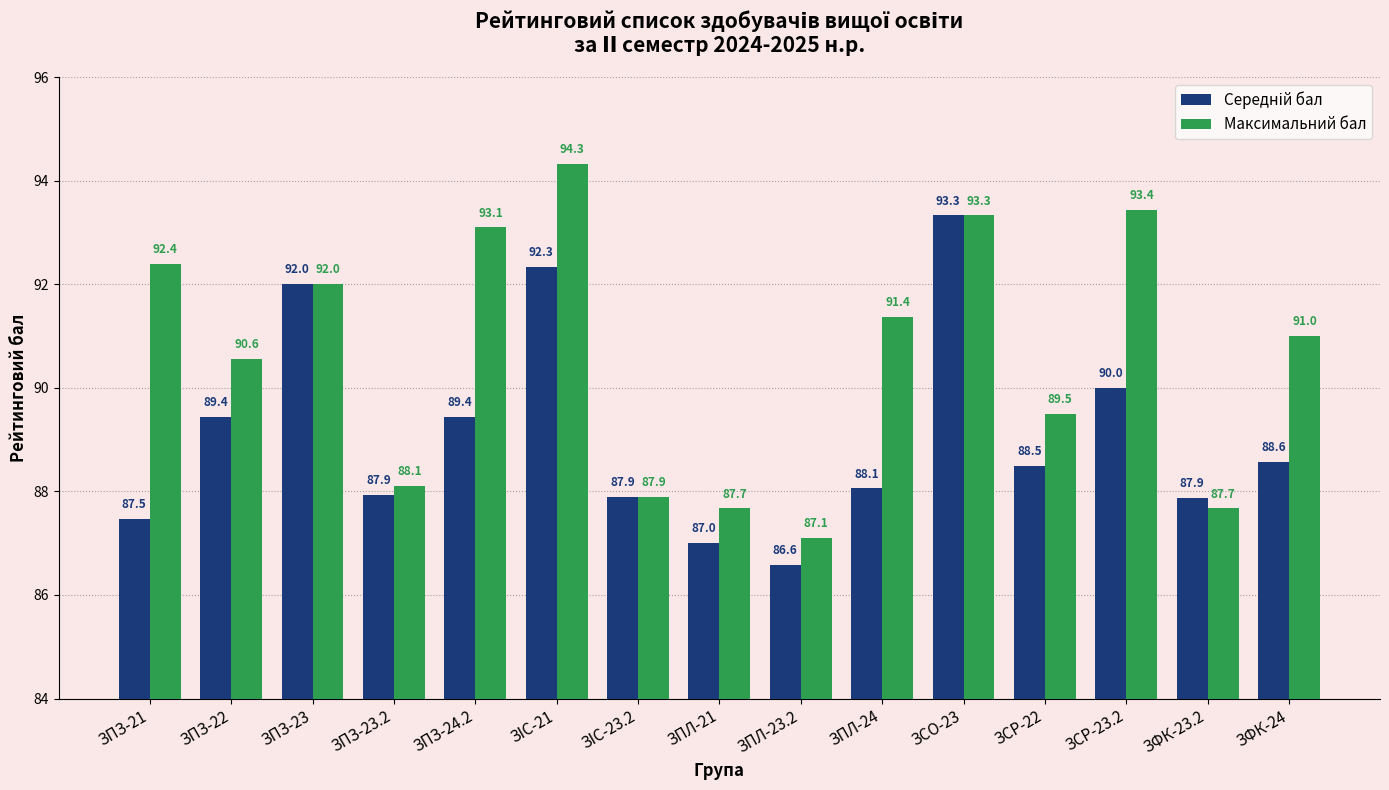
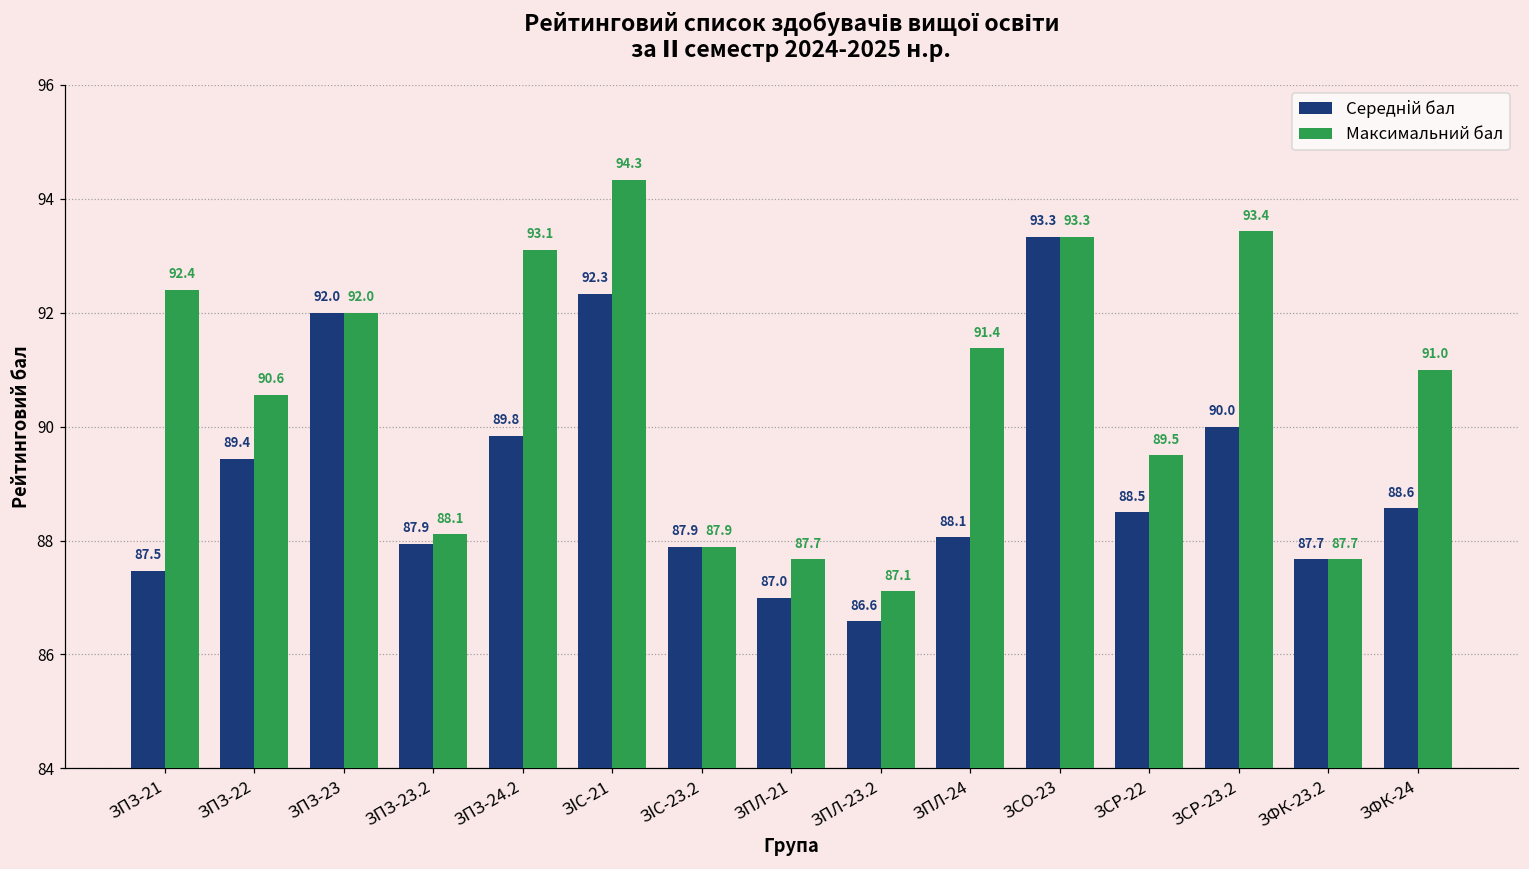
  {
    "Середній бал": {
      "ЗПЗ-21": 87.5,
      "ЗПЗ-22": 89.4,
      "ЗПЗ-23": 92.0,
      "ЗПЗ-23.2": 87.9,
-     "ЗПЗ-24.2": 89.4,
+     "ЗПЗ-24.2": 89.8,
      "ЗІС-21": 92.3,
      "ЗІС-23.2": 87.9,
      "ЗПЛ-21": 87.0,
      "ЗПЛ-23.2": 86.6,
      "ЗПЛ-24": 88.1,
      "ЗСО-23": 93.3,
      "ЗСР-22": 88.5,
      "ЗСР-23.2": 90.0,
-     "ЗФК-23.2": 87.9,
+     "ЗФК-23.2": 87.7,
      "ЗФК-24": 88.6
    },
    "Максимальний бал": {
      "ЗПЗ-21": 92.4,
      "ЗПЗ-22": 90.6,
      "ЗПЗ-23": 92.0,
      "ЗПЗ-23.2": 88.1,
      "ЗПЗ-24.2": 93.1,
      "ЗІС-21": 94.3,
      "ЗІС-23.2": 87.9,
      "ЗПЛ-21": 87.7,
      "ЗПЛ-23.2": 87.1,
      "ЗПЛ-24": 91.4,
      "ЗСО-23": 93.3,
      "ЗСР-22": 89.5,
      "ЗСР-23.2": 93.4,
      "ЗФК-23.2": 87.7,
      "ЗФК-24": 91.0
    }
  }
